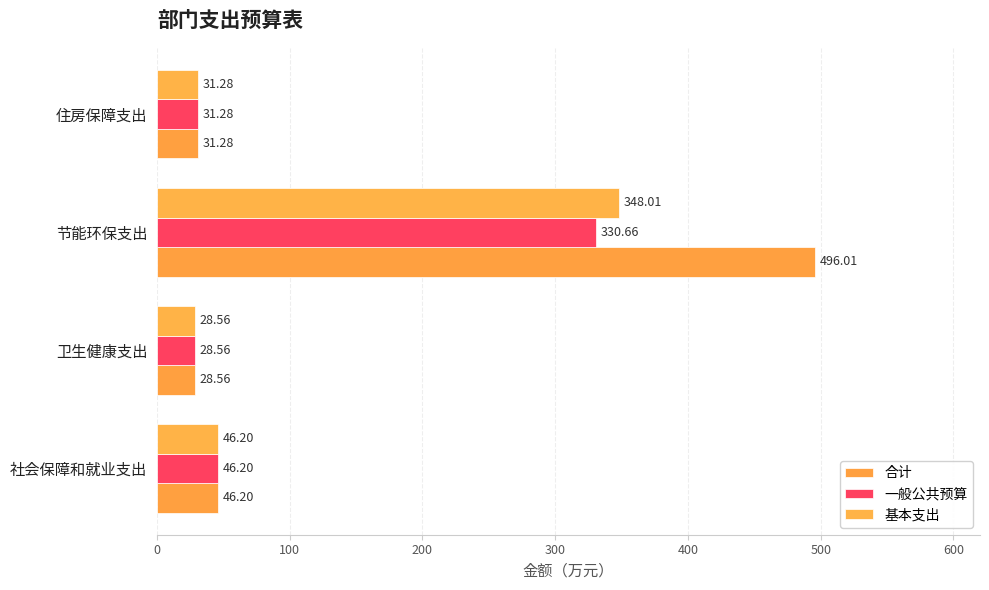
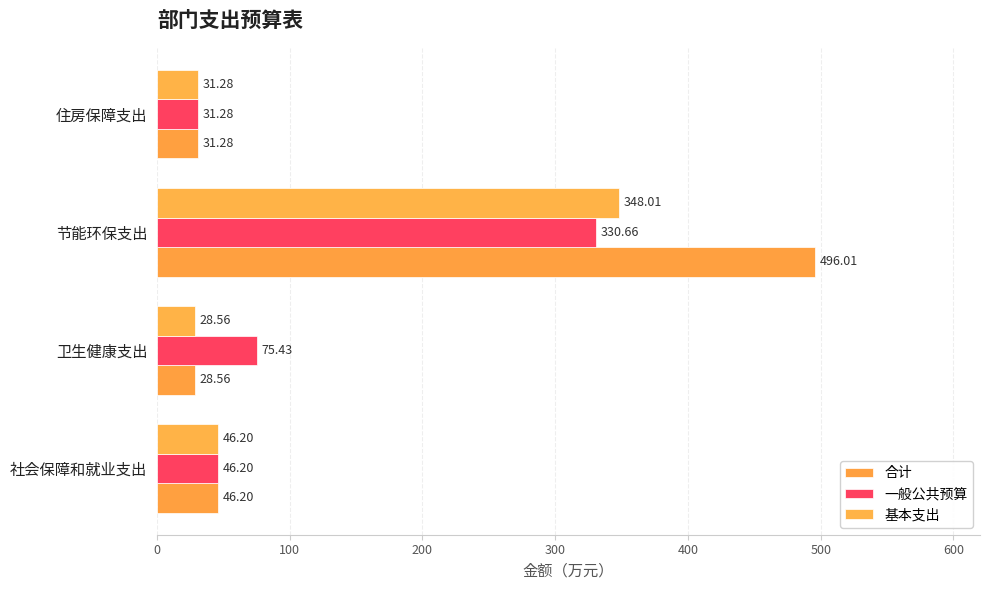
  {
    "一般公共预算": {
      "住房保障支出": 31.28,
      "节能环保支出": 330.66,
-     "卫生健康支出": 28.56,
+     "卫生健康支出": 75.43,
      "社会保障和就业支出": 46.20
    }
  }
